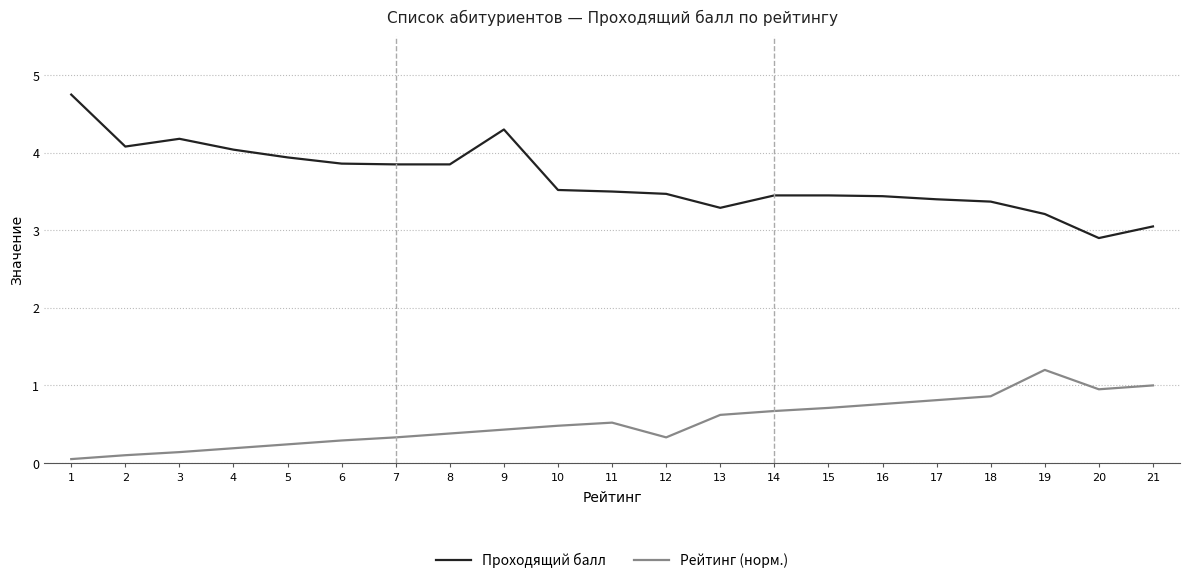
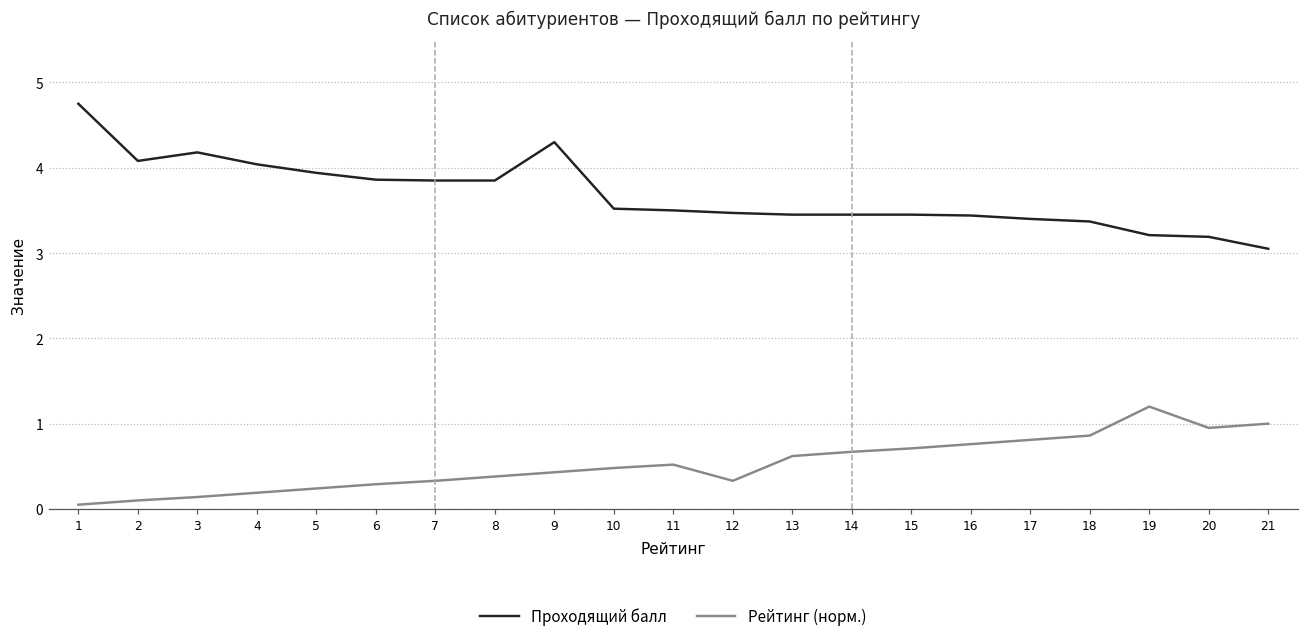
  {
    "Проходящий балл": {
      "1": 4.8,
      "2": 4.1,
      "3": 4.2,
      "4": 4.0,
      "5": 3.9,
      "6": 3.9,
      "7": 3.9,
      "8": 3.9,
      "9": 4.3,
      "10": 3.5,
      "11": 3.5,
      "12": 3.5,
-     "13": 3.3,
+     "13": 3.5,
      "14": 3.5,
      "15": 3.5,
      "16": 3.4,
      "17": 3.4,
      "18": 3.4,
      "19": 3.2,
-     "20": 2.9,
+     "20": 3.2,
      "21": 3.1
    },
    "Рейтинг (норм.)": {
      "1": 0.1,
      "2": 0.1,
      "3": 0.1,
      "4": 0.2,
      "5": 0.2,
      "6": 0.3,
      "7": 0.3,
      "8": 0.4,
      "9": 0.4,
      "10": 0.5,
      "11": 0.5,
      "12": 0.3,
      "13": 0.6,
      "14": 0.7,
      "15": 0.7,
      "16": 0.8,
      "17": 0.8,
      "18": 0.9,
      "19": 1.2,
      "20": 1.0,
      "21": 1.0
    }
  }
